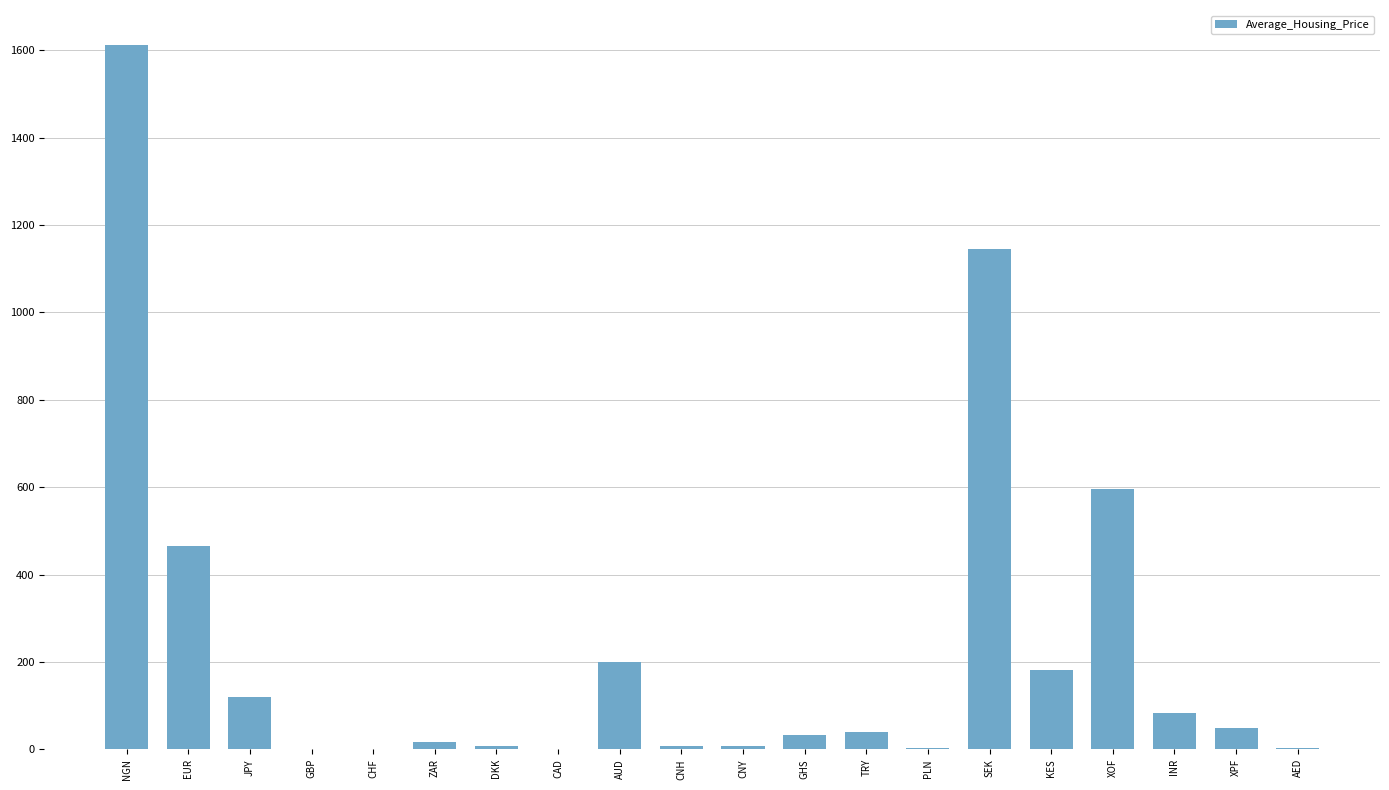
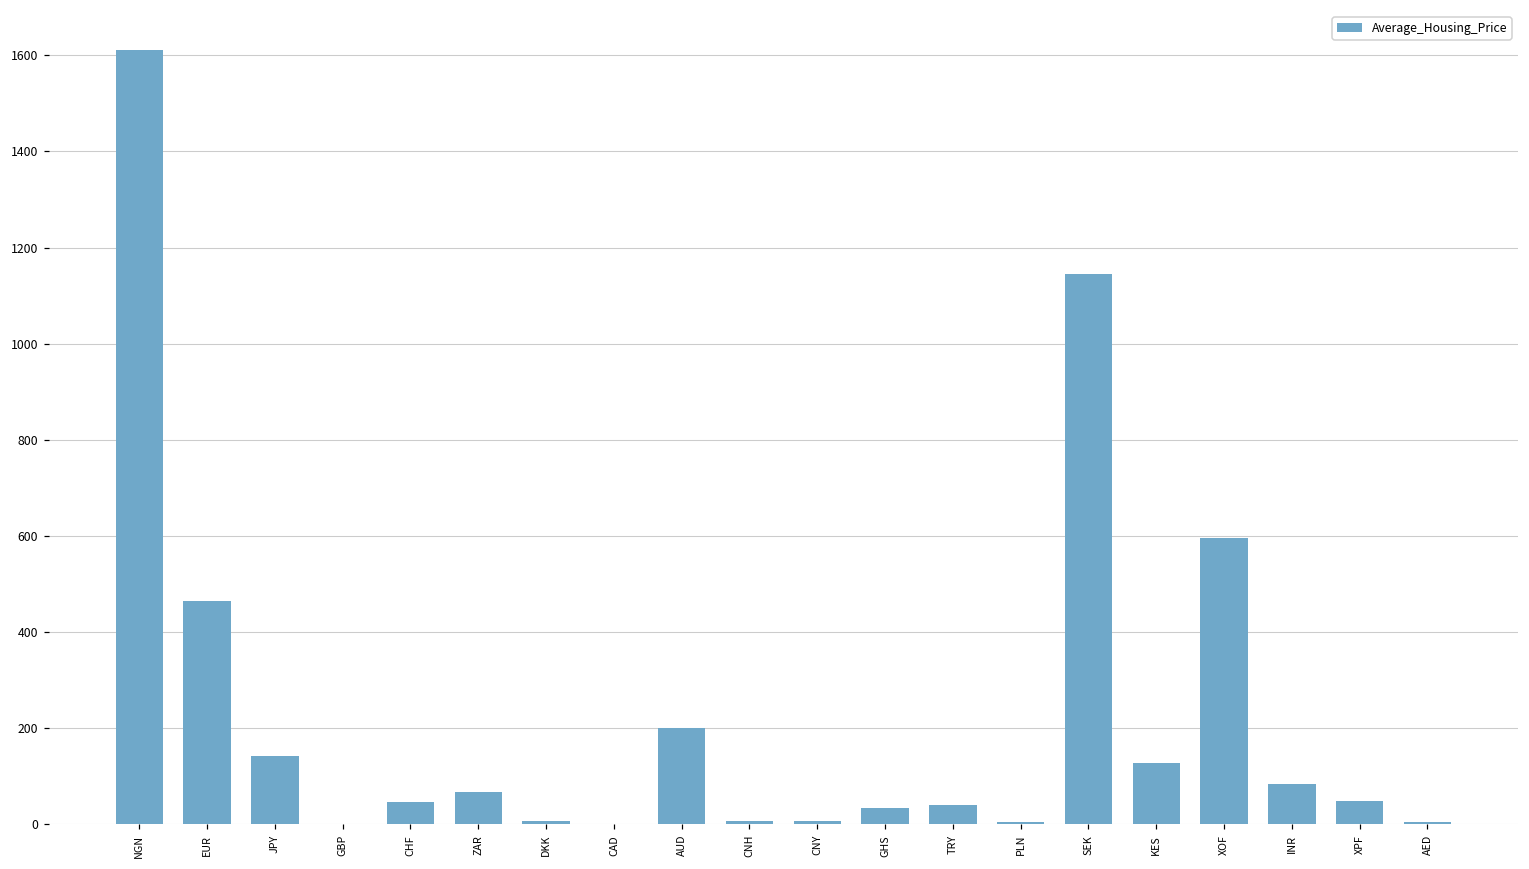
  {
    "NGN": 1610,
    "EUR": 460,
-   "JPY": 120,
-   "CHF": 0,
-   "ZAR": 20,
+   "JPY": 140,
+   "CHF": 50,
+   "ZAR": 70,
    "DKK": 10,
    "AUD": 200,
    "CNH": 10,
    "CNY": 10,
    "GHS": 30,
    "TRY": 40,
    "SEK": 1150,
-   "KES": 180,
+   "KES": 130,
    "XOF": 600,
    "INR": 80,
    "XPF": 50
  }
